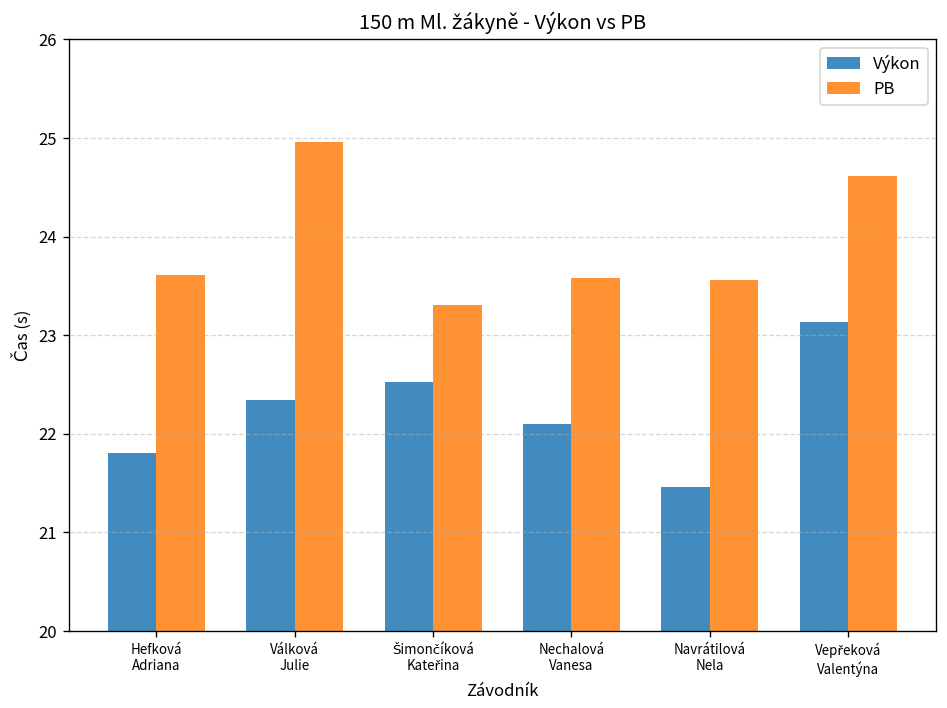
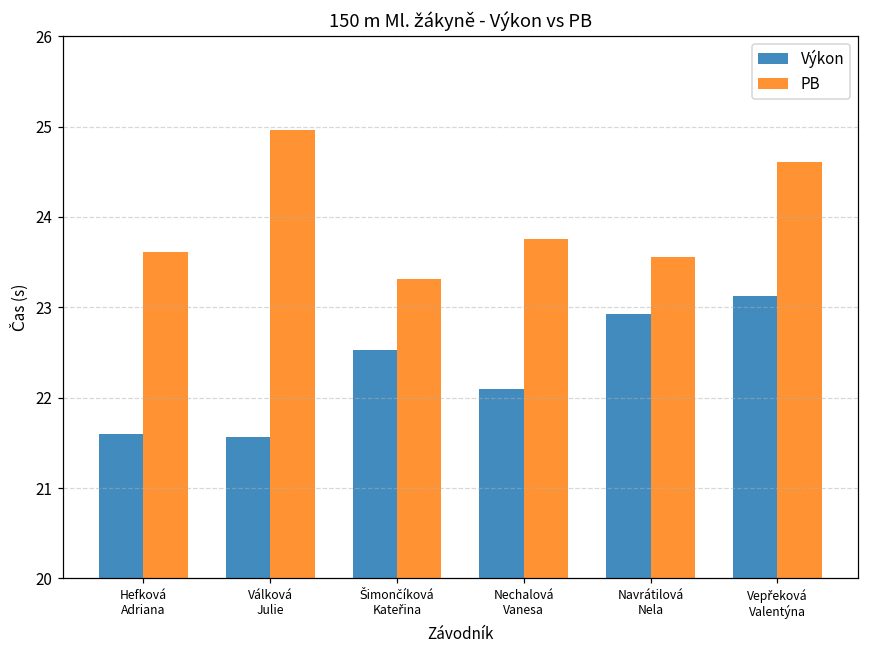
  {
    "Výkon": {
-     "Hefková Adriana": 21.8,
-     "Válková Julie": 22.3,
+     "Hefková Adriana": 21.6,
+     "Válková Julie": 21.6,
      "Šimončíková Kateřina": 22.5,
      "Nechalová Vanesa": 22.1,
-     "Navrátilová Nela": 21.5,
+     "Navrátilová Nela": 22.9,
      "Vepřeková Valentýna": 23.1
    },
    "PB": {
      "Hefková Adriana": 23.6,
      "Válková Julie": 25.0,
      "Šimončíková Kateřina": 23.3,
-     "Nechalová Vanesa": 23.6,
+     "Nechalová Vanesa": 23.8,
      "Navrátilová Nela": 23.6,
      "Vepřeková Valentýna": 24.6
    }
  }
